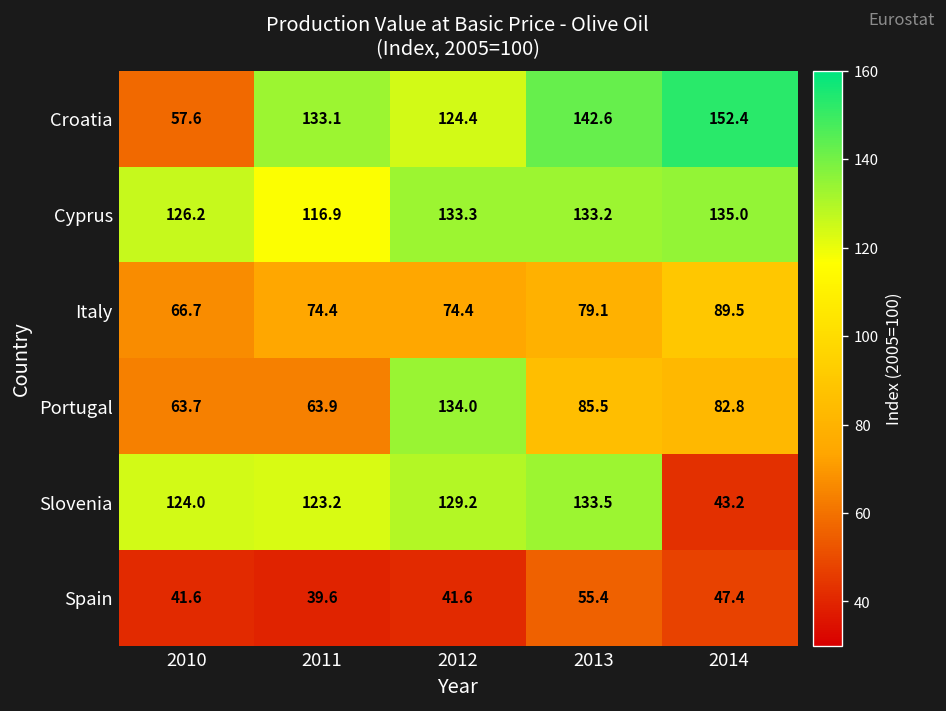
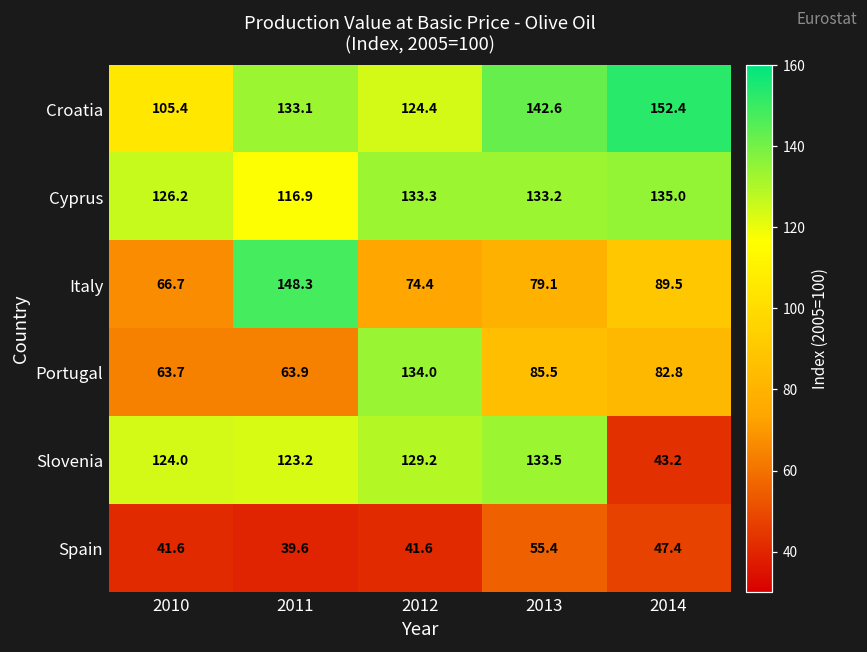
  {
    "Croatia": {
-     "2010": 57.6,
+     "2010": 105.4,
      "2011": 133.1,
      "2012": 124.4,
      "2013": 142.6,
      "2014": 152.4
    },
    "Cyprus": {
      "2010": 126.2,
      "2011": 116.9,
      "2012": 133.3,
      "2013": 133.2,
      "2014": 135.0
    },
    "Italy": {
      "2010": 66.7,
-     "2011": 74.4,
+     "2011": 148.3,
      "2012": 74.4,
      "2013": 79.1,
      "2014": 89.5
    },
    "Portugal": {
      "2010": 63.7,
      "2011": 63.9,
      "2012": 134.0,
      "2013": 85.5,
      "2014": 82.8
    },
    "Slovenia": {
      "2010": 124.0,
      "2011": 123.2,
      "2012": 129.2,
      "2013": 133.5,
      "2014": 43.2
    },
    "Spain": {
      "2010": 41.6,
      "2011": 39.6,
      "2012": 41.6,
      "2013": 55.4,
      "2014": 47.4
    }
  }
